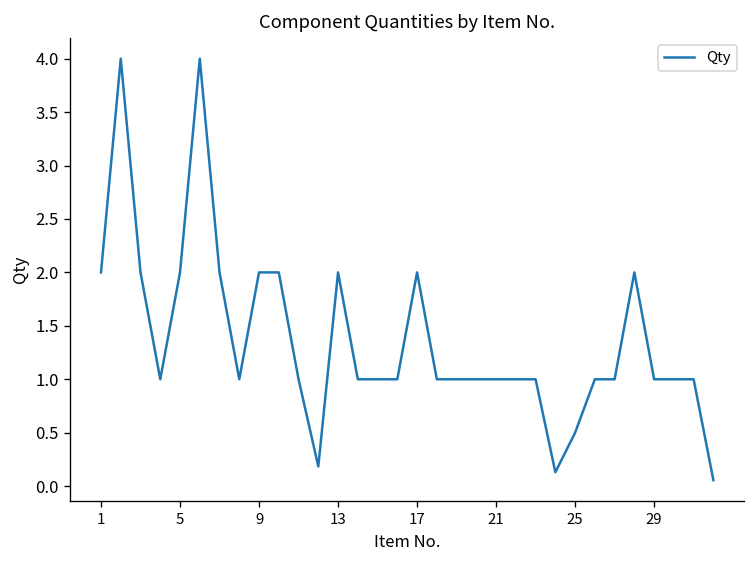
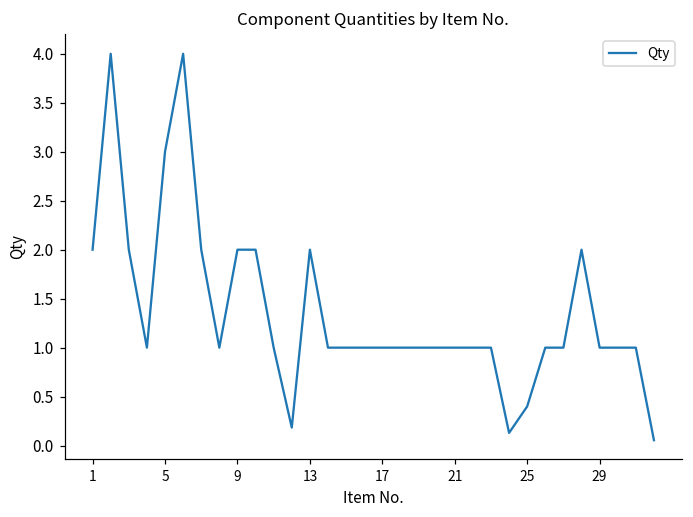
  {
    "1": 2.0,
-   "5": 2,
+   "5": 3,
    "9": 2.0,
    "13": 2.0,
-   "17": 2,
+   "17": 1,
    "21": 1.0,
-   "25": 0.5,
+   "25": 0.4,
    "29": 1.0
  }
